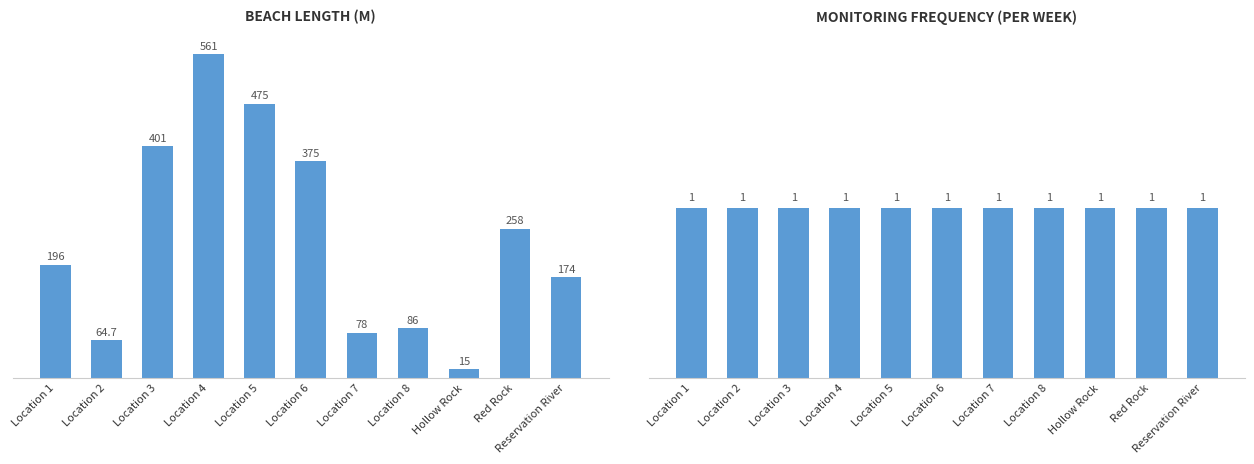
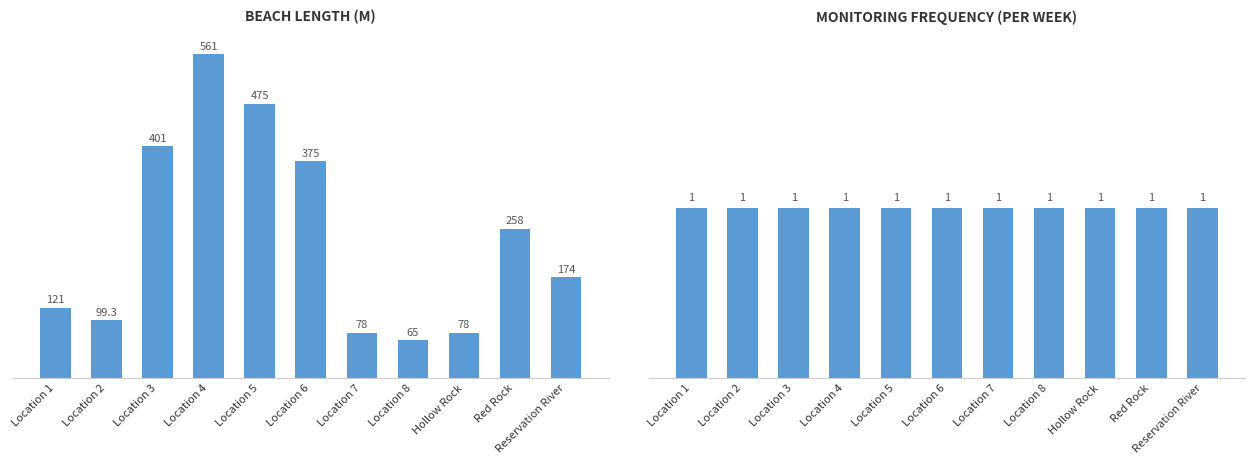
  {
    "BEACH LENGTH (M)": {
-     "Location 1": 196,
-     "Location 2": 64.7,
+     "Location 1": 121,
+     "Location 2": 99.3,
      "Location 3": 401,
      "Location 4": 561,
      "Location 5": 475,
      "Location 6": 375,
      "Location 7": 78,
-     "Location 8": 86,
-     "Hollow Rock": 15,
+     "Location 8": 65,
+     "Hollow Rock": 78,
      "Red Rock": 258,
      "Reservation River": 174
    },
    "MONITORING FREQUENCY (PER WEEK)": {
      "Location 1": 1,
      "Location 2": 1,
      "Location 3": 1,
      "Location 4": 1,
      "Location 5": 1,
      "Location 6": 1,
      "Location 7": 1,
      "Location 8": 1,
      "Hollow Rock": 1,
      "Red Rock": 1,
      "Reservation River": 1
    }
  }
